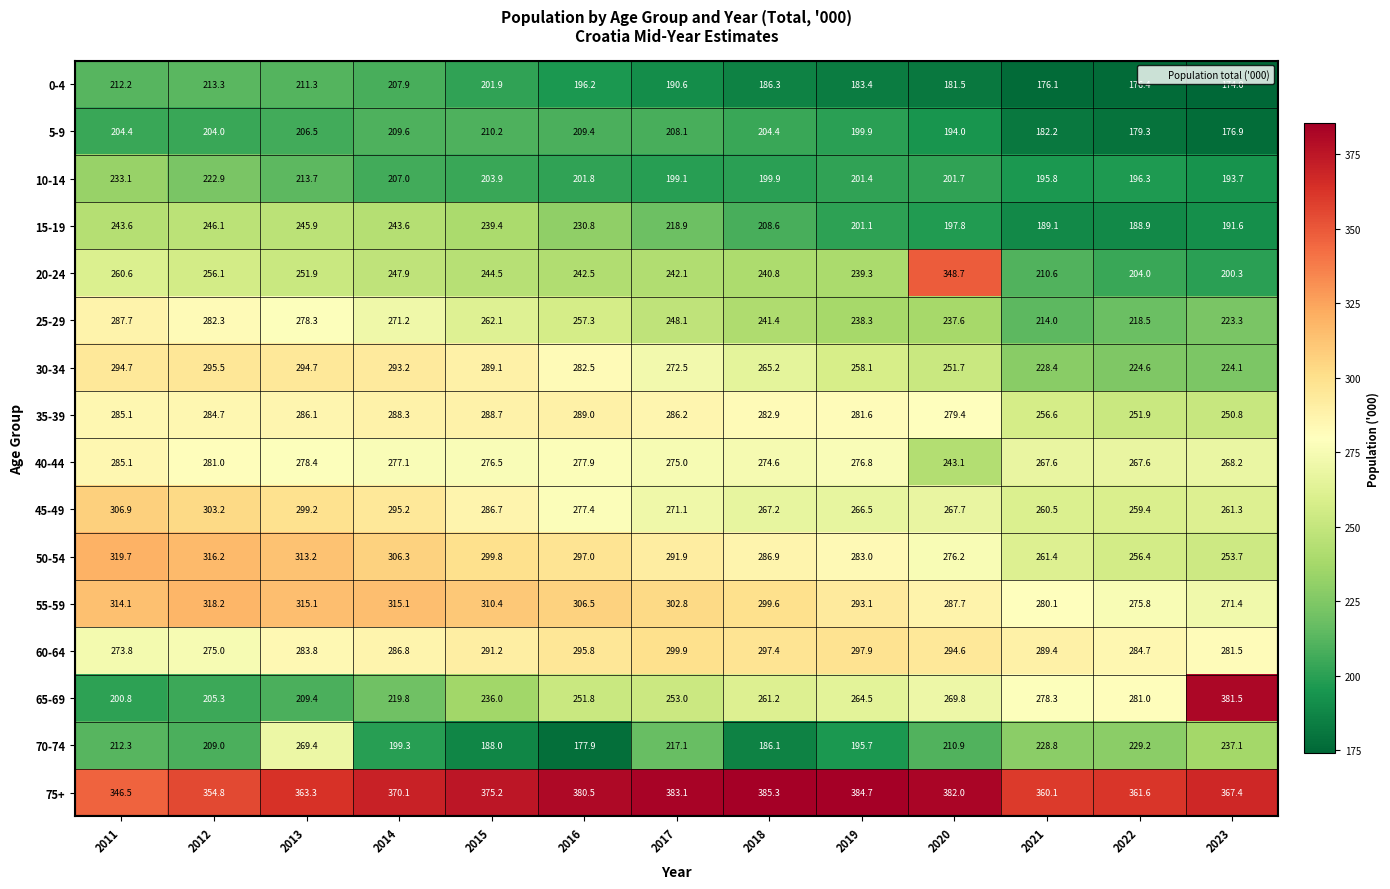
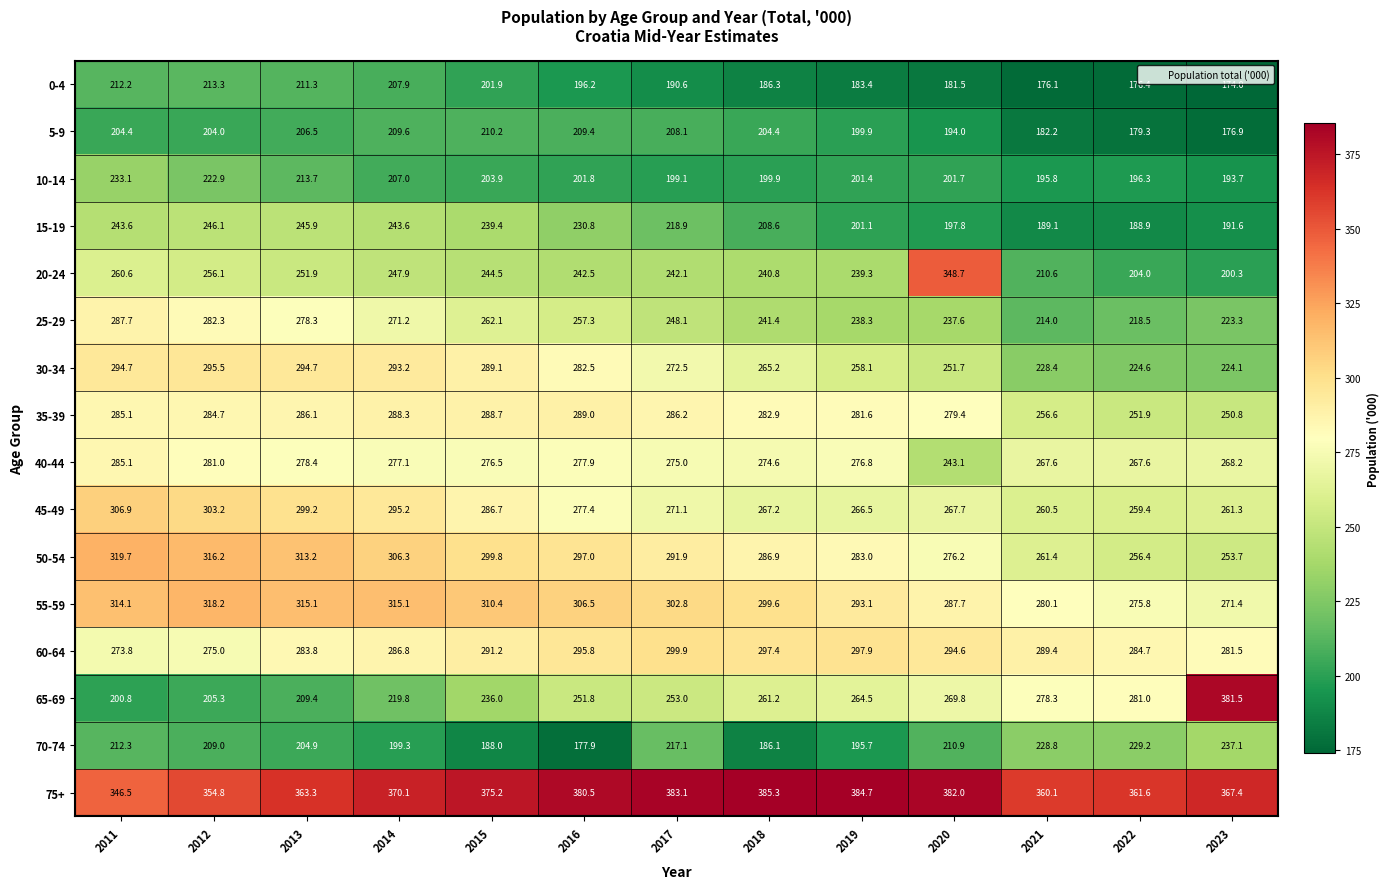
  {
    "70-74": {
      "2011": 212.3,
      "2012": 209.0,
-     "2013": 269.4,
+     "2013": 204.9,
      "2014": 199.3,
      "2015": 188.0,
      "2016": 177.9,
      "2017": 217.1,
      "2018": 186.1,
      "2019": 195.7,
      "2020": 210.9,
      "2021": 228.8,
      "2022": 229.2,
      "2023": 237.1
    }
  }
